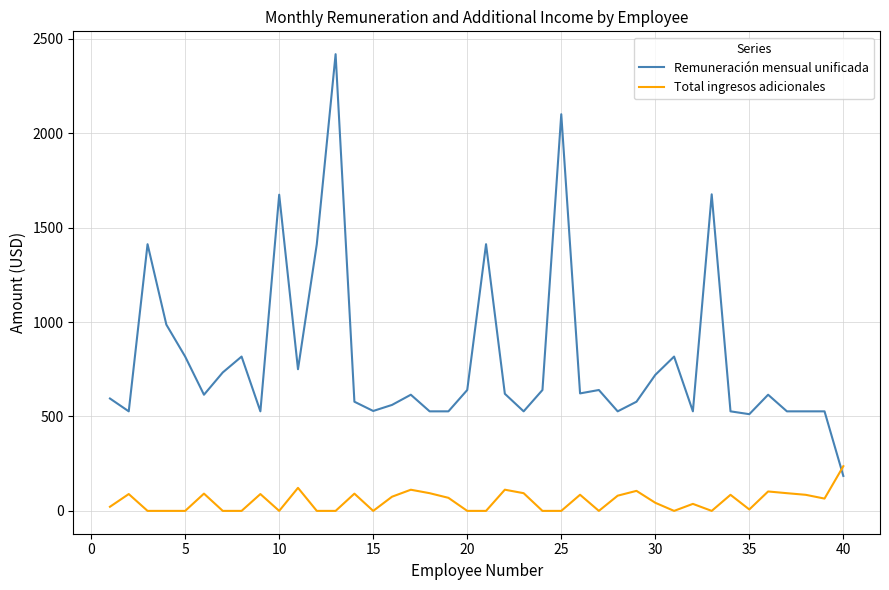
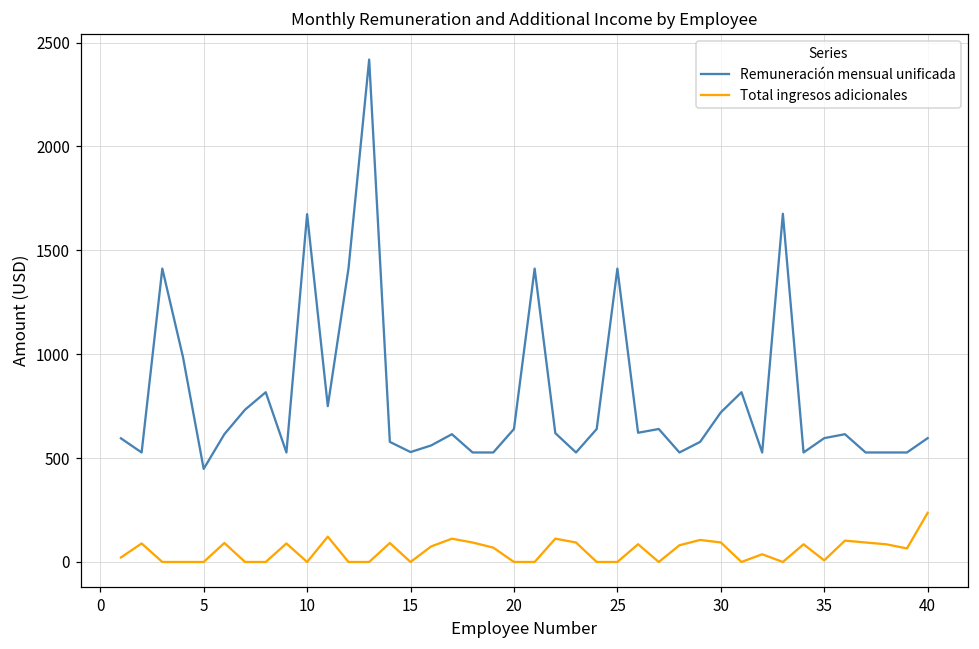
  {
    "Remuneración mensual unificada": {
-     "5": 820,
+     "5": 450,
      "10": 1670,
      "15": 530,
      "20": 640,
-     "25": 2100,
+     "25": 1410,
      "30": 720,
-     "35": 510,
-     "40": 190
+     "35": 600,
+     "40": 600
    },
    "Total ingresos adicionales": {
      "5": 0,
      "10": 0,
      "15": 0,
      "20": 0,
      "25": 0,
-     "30": 40,
+     "30": 90,
      "35": 10,
      "40": 240
    }
  }
